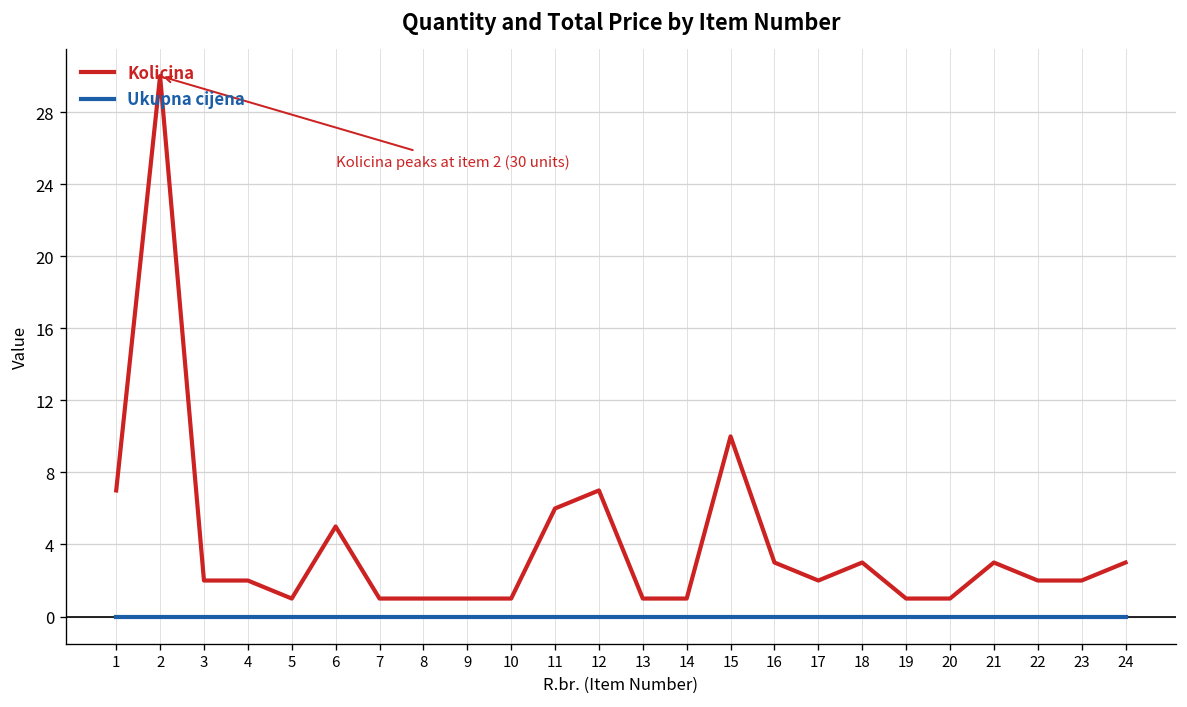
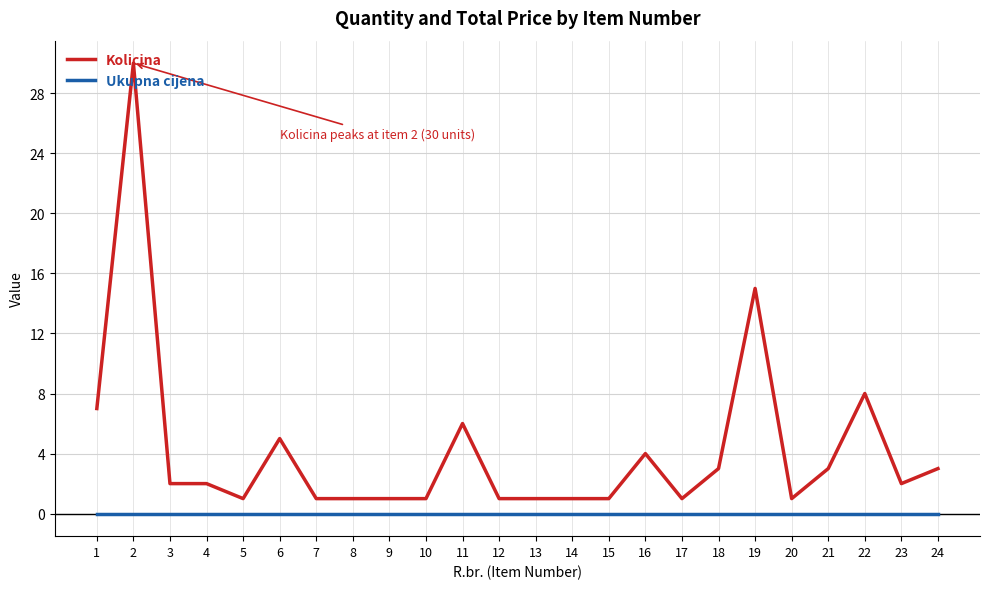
  {
    "Kolicina": {
      "1": 7,
      "3": 2,
      "4": 2,
      "5": 1,
      "6": 5,
      "7": 1,
      "8": 1,
      "9": 1,
      "10": 1,
      "11": 6,
-     "12": 7,
+     "12": 1,
      "13": 1,
      "14": 1,
-     "15": 10,
-     "16": 3,
-     "17": 2,
+     "15": 1,
+     "16": 4,
+     "17": 1,
      "18": 3,
-     "19": 1,
+     "19": 15,
      "20": 1,
      "21": 3,
-     "22": 2,
+     "22": 8,
      "23": 2,
      "24": 3
    },
    "Ukupna cijena": {
      "1": 0,
      "2": 0,
      "3": 0,
      "4": 0,
      "5": 0,
      "6": 0,
      "7": 0,
      "8": 0,
      "9": 0,
      "10": 0,
      "11": 0,
      "12": 0,
      "13": 0,
      "14": 0,
      "15": 0,
      "16": 0,
      "17": 0,
      "18": 0,
      "19": 0,
      "20": 0,
      "21": 0,
      "22": 0,
      "23": 0,
      "24": 0
    }
  }
